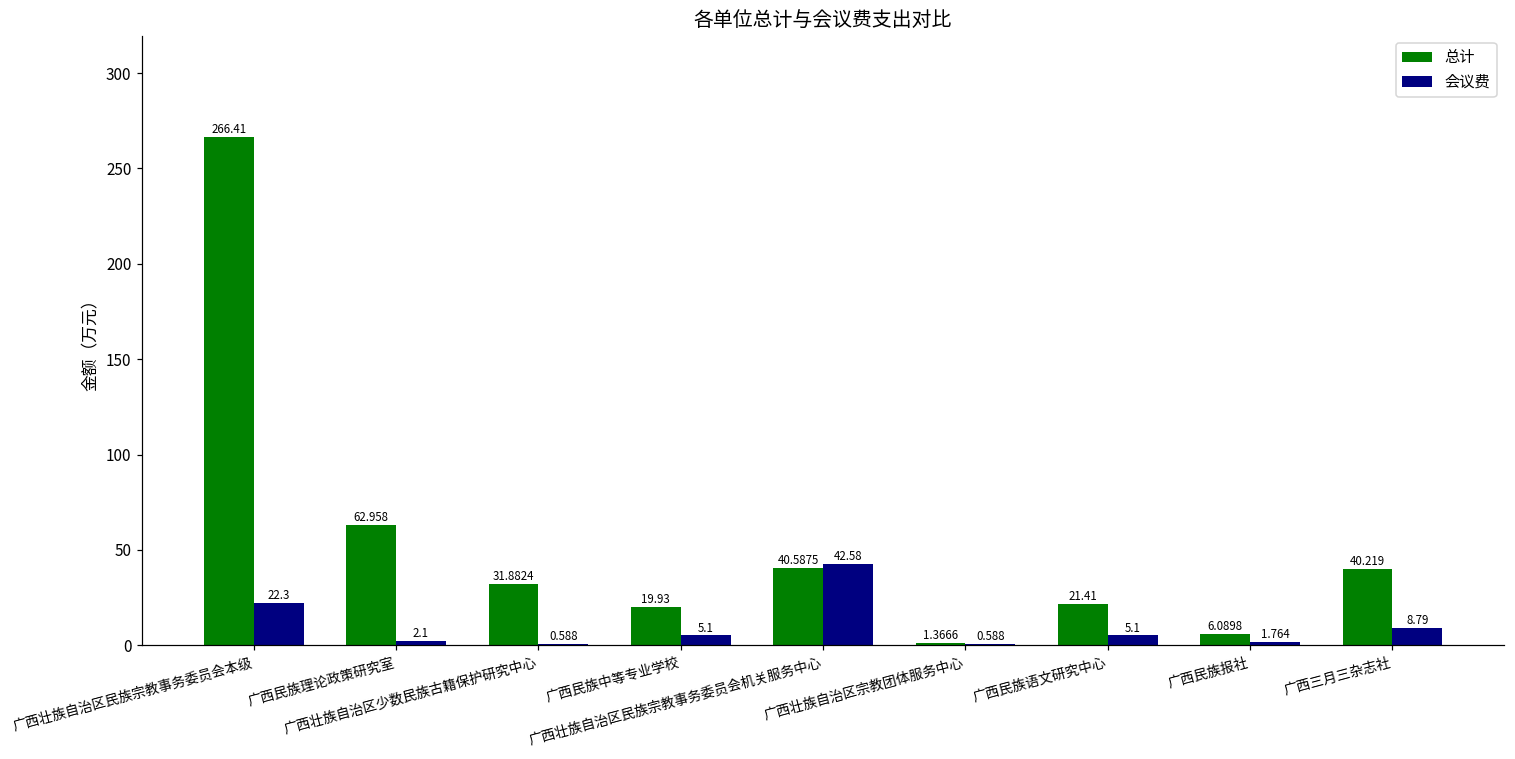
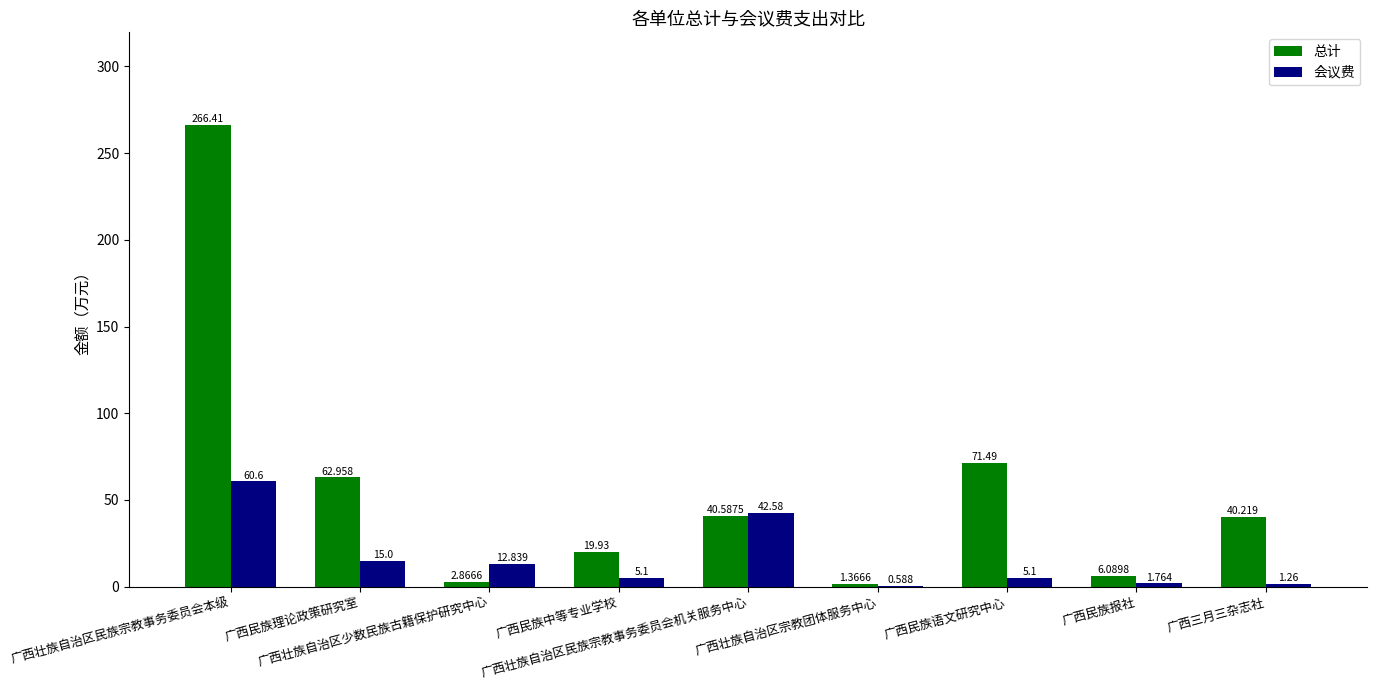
  {
    "总计": {
      "广西壮族自治区民族宗教事务委员会本级": 266.41,
      "广西民族理论政策研究室": 62.958,
-     "广西壮族自治区少数民族古籍保护研究中心": 31.8824,
+     "广西壮族自治区少数民族古籍保护研究中心": 2.8666,
      "广西民族中等专业学校": 19.93,
      "广西壮族自治区民族宗教事务委员会机关服务中心": 40.5875,
      "广西壮族自治区宗教团体服务中心": 1.3666,
-     "广西民族语文研究中心": 21.41,
+     "广西民族语文研究中心": 71.49,
      "广西民族报社": 6.0898,
      "广西三月三杂志社": 40.219
    },
    "会议费": {
-     "广西壮族自治区民族宗教事务委员会本级": 22.3,
-     "广西民族理论政策研究室": 2.1,
-     "广西壮族自治区少数民族古籍保护研究中心": 0.588,
+     "广西壮族自治区民族宗教事务委员会本级": 60.6,
+     "广西民族理论政策研究室": 15.0,
+     "广西壮族自治区少数民族古籍保护研究中心": 12.839,
      "广西民族中等专业学校": 5.1,
      "广西壮族自治区民族宗教事务委员会机关服务中心": 42.58,
      "广西壮族自治区宗教团体服务中心": 0.588,
      "广西民族语文研究中心": 5.1,
      "广西民族报社": 1.764,
-     "广西三月三杂志社": 8.79
+     "广西三月三杂志社": 1.26
    }
  }
